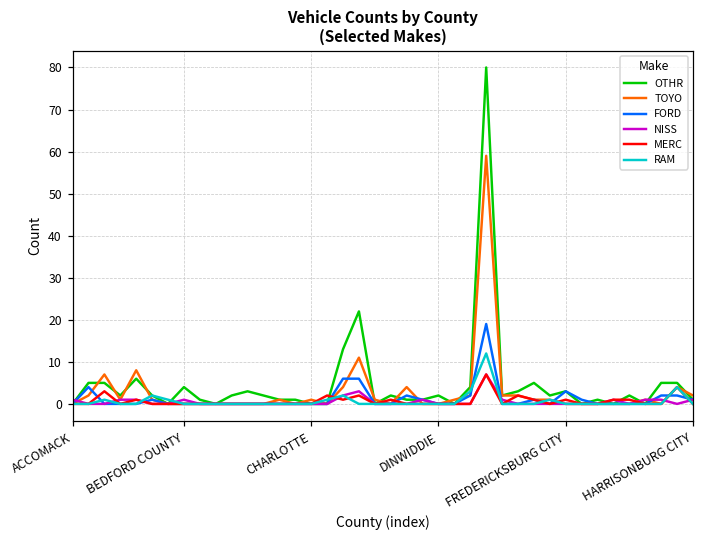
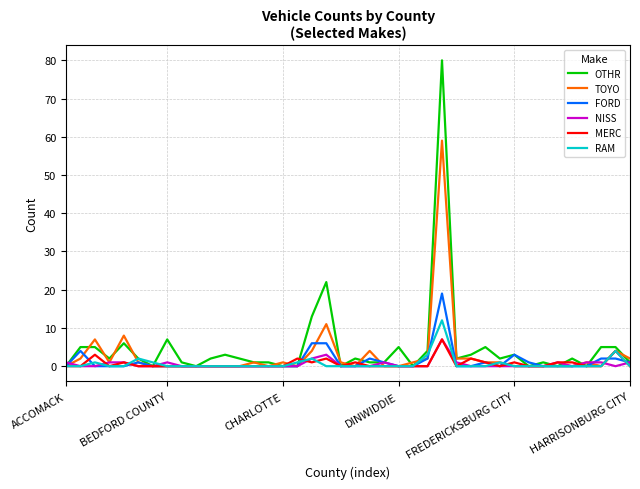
  {
    "OTHR": {
-     "BEDFORD COUNTY": 4,
-     "DINWIDDIE": 2
+     "BEDFORD COUNTY": 7,
+     "DINWIDDIE": 5
    },
    "TOYO": {
      "CHARLOTTE": 1,
      "HARRISONBURG CITY": 2
    },
    "NISS": {
      "ACCOMACK": 1,
      "BEDFORD COUNTY": 1
    },
    "MERC": {
      "FREDERICKSBURG CITY": 1
    }
  }
